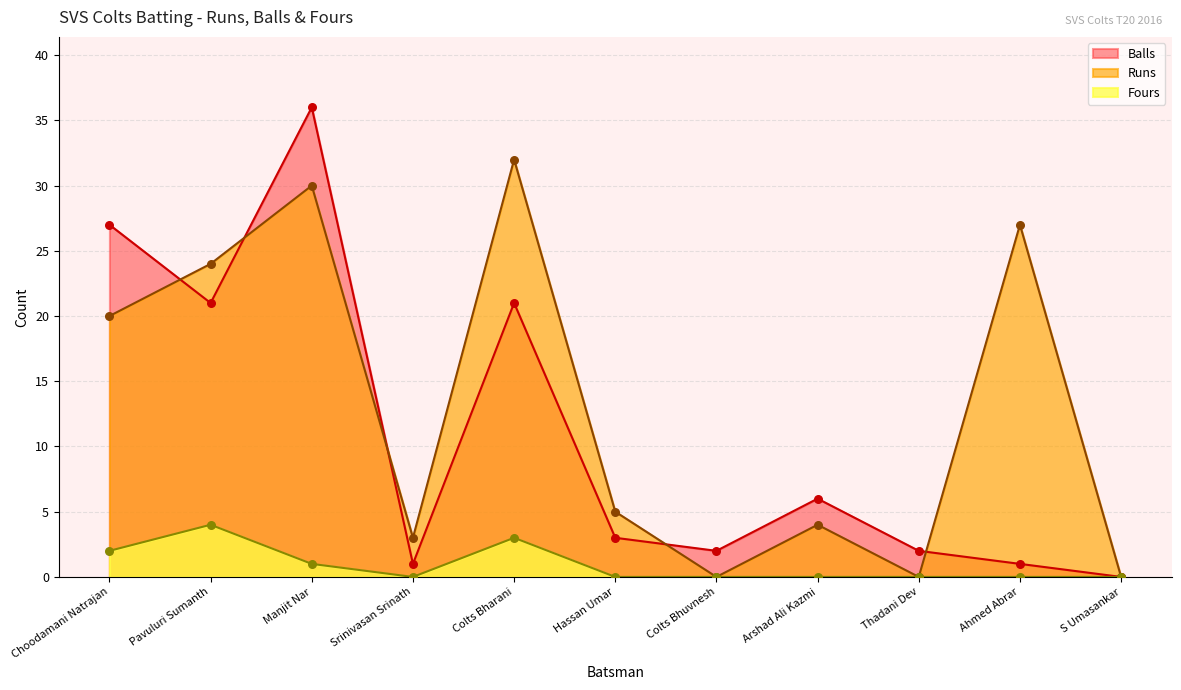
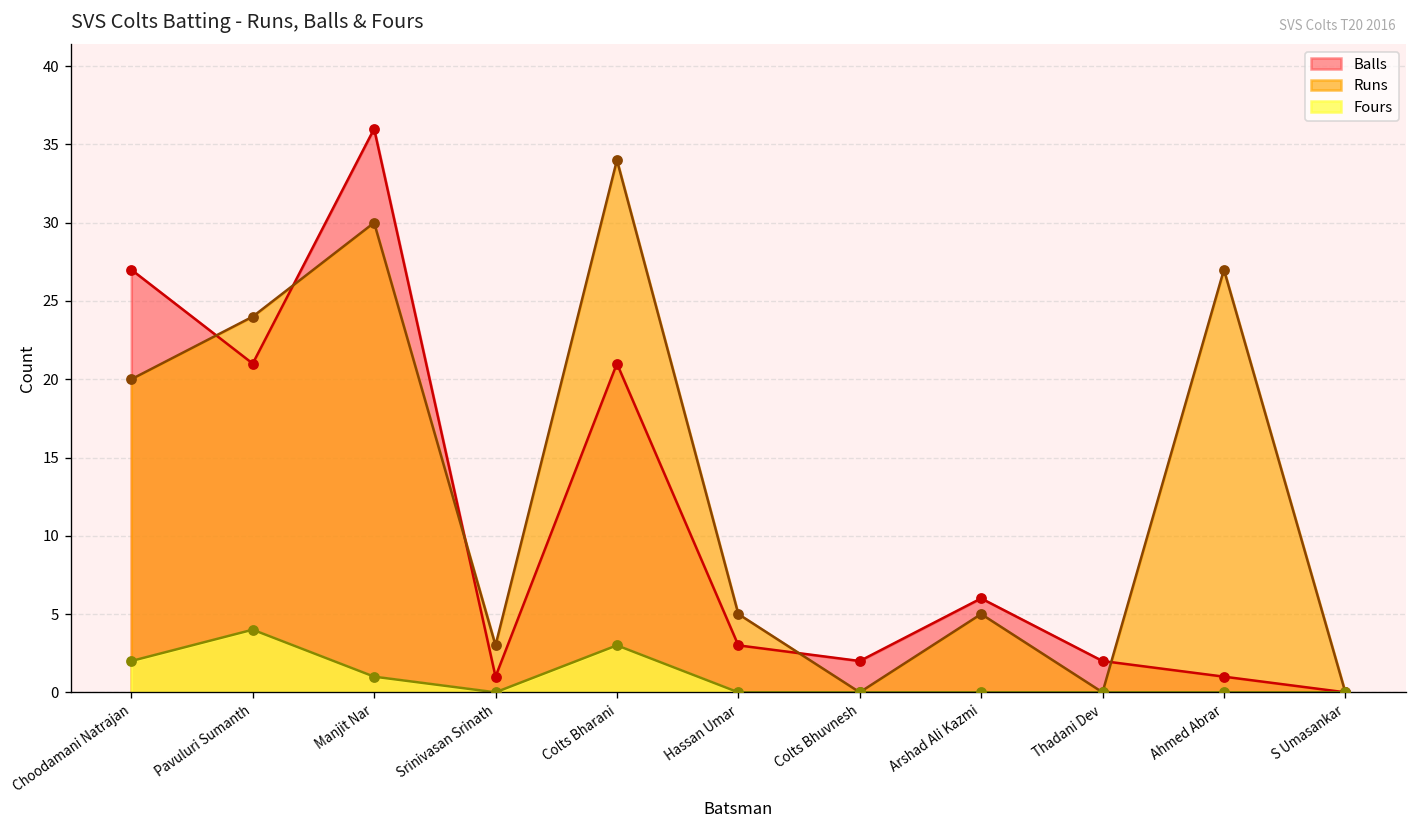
  {
    "Balls": {
      "Choodamani Natrajan": 27,
      "Pavuluri Sumanth": 21,
      "Manjit Nar": 36,
      "Srinivasan Srinath": 1,
      "Colts Bharani": 21,
      "Hassan Umar": 3,
      "Colts Bhuvnesh": 2,
      "Arshad Ali Kazmi": 6,
      "Thadani Dev": 2,
      "Ahmed Abrar": 1
    },
    "Runs": {
      "Choodamani Natrajan": 20,
      "Pavuluri Sumanth": 24,
      "Manjit Nar": 30,
      "Srinivasan Srinath": 3,
-     "Colts Bharani": 32,
+     "Colts Bharani": 34,
      "Hassan Umar": 5,
-     "Arshad Ali Kazmi": 4,
+     "Arshad Ali Kazmi": 5,
      "Ahmed Abrar": 27
    },
    "Fours": {
      "Choodamani Natrajan": 2,
      "Pavuluri Sumanth": 4,
      "Manjit Nar": 1,
      "Srinivasan Srinath": 0,
      "Colts Bharani": 3,
      "Hassan Umar": 0,
      "Arshad Ali Kazmi": 0,
      "Ahmed Abrar": 0
    }
  }
